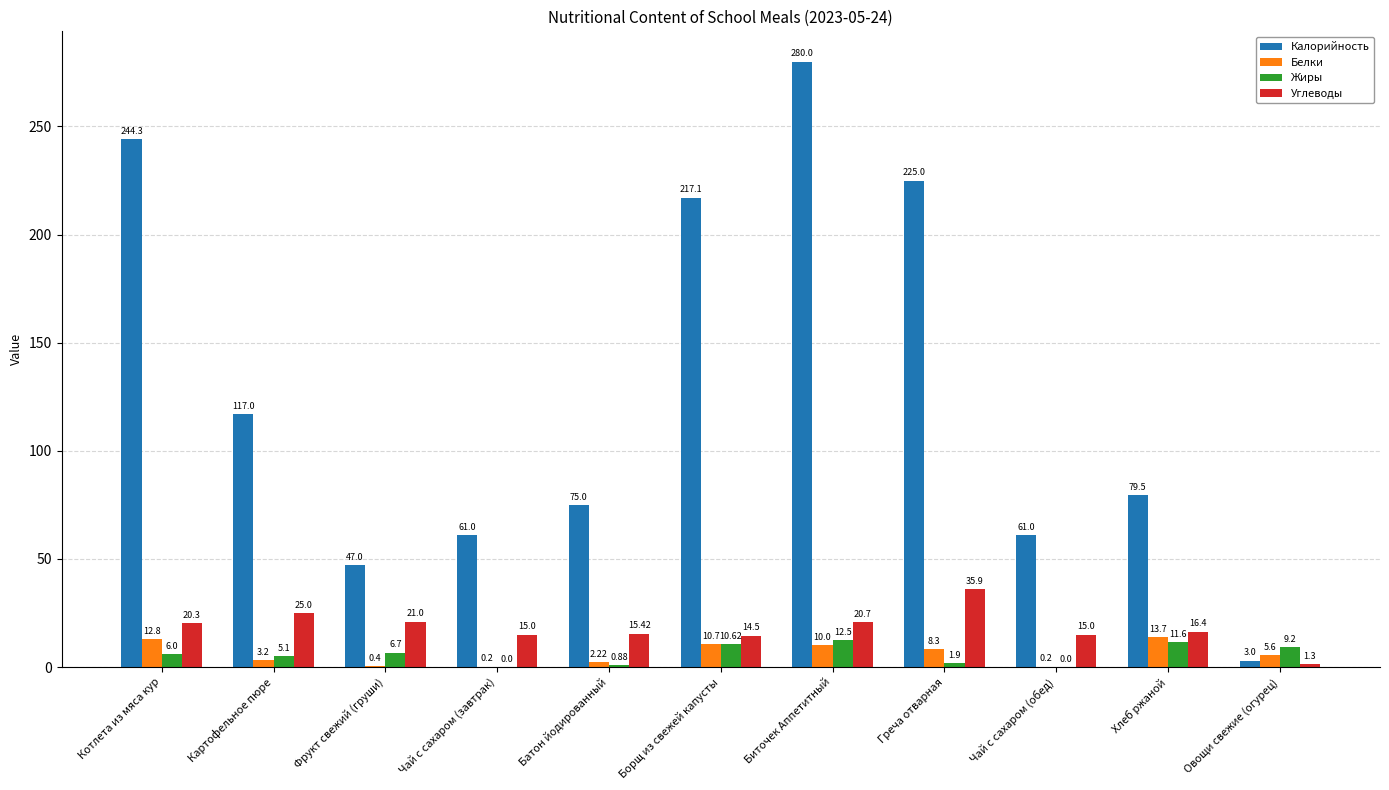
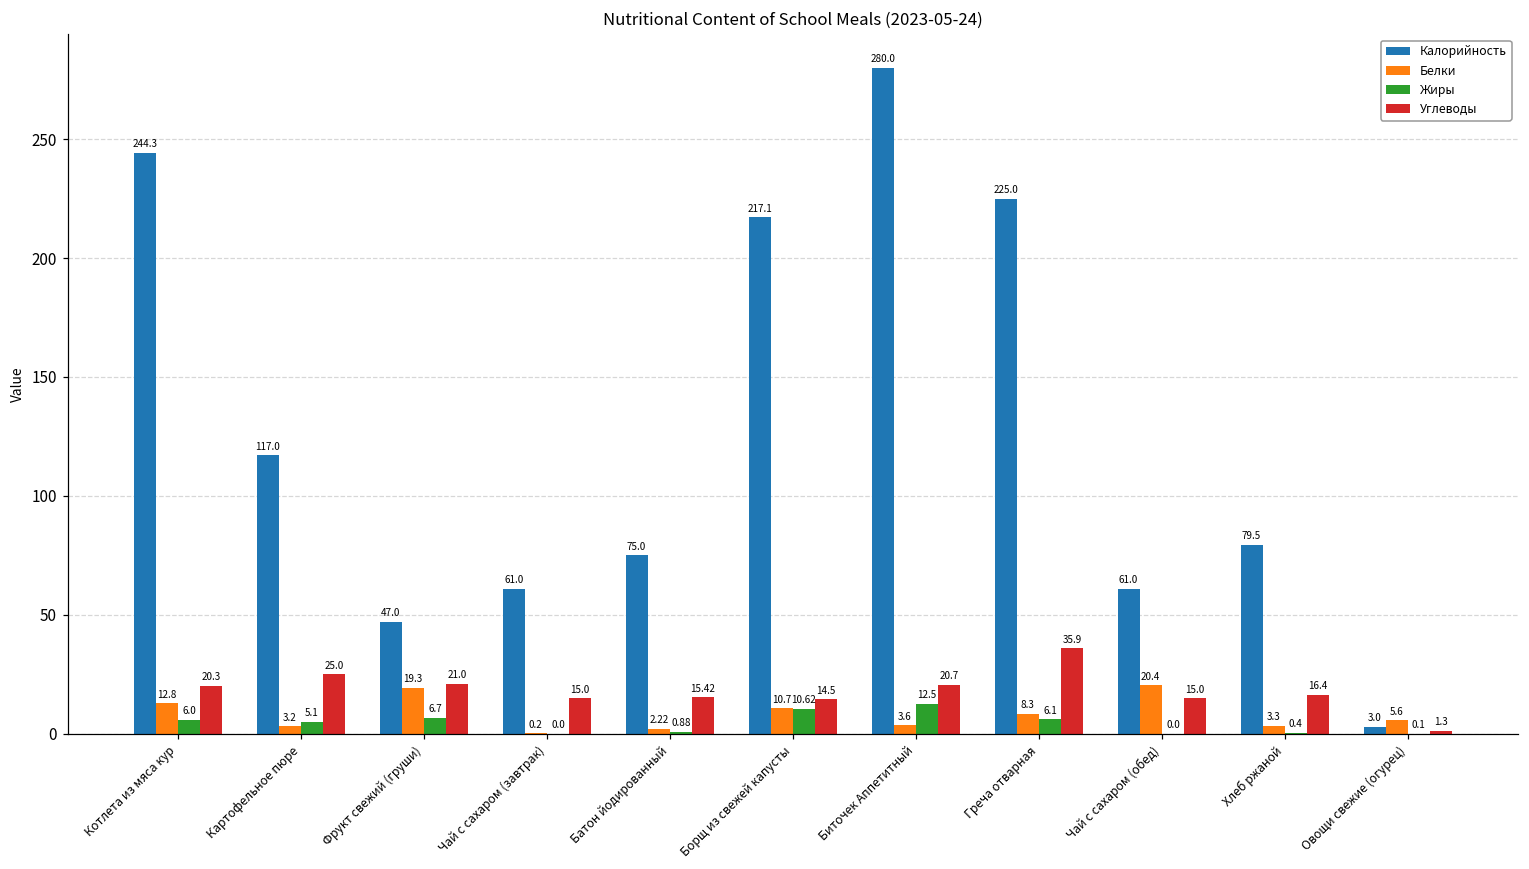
  {
    "Калорийность": {
      "Котлета из мяса кур": 244.3,
      "Картофельное пюре": 117.0,
      "Фрукт свежий (груши)": 47.0,
      "Чай с сахаром (завтрак)": 61.0,
      "Батон йодированный": 75.0,
      "Борщ из свежей капусты": 217.1,
      "Биточек Аппетитный": 280.0,
      "Греча отварная": 225.0,
      "Чай с сахаром (обед)": 61.0,
      "Хлеб ржаной": 79.5,
      "Овощи свежие (огурец)": 3.0
    },
    "Белки": {
      "Котлета из мяса кур": 12.8,
      "Картофельное пюре": 3.2,
-     "Фрукт свежий (груши)": 0.4,
+     "Фрукт свежий (груши)": 19.3,
      "Чай с сахаром (завтрак)": 0.2,
      "Батон йодированный": 2.22,
      "Борщ из свежей капусты": 10.7,
-     "Биточек Аппетитный": 10.0,
+     "Биточек Аппетитный": 3.6,
      "Греча отварная": 8.3,
-     "Чай с сахаром (обед)": 0.2,
-     "Хлеб ржаной": 13.7,
+     "Чай с сахаром (обед)": 20.4,
+     "Хлеб ржаной": 3.3,
      "Овощи свежие (огурец)": 5.6
    },
    "Жиры": {
      "Котлета из мяса кур": 6.0,
      "Картофельное пюре": 5.1,
      "Фрукт свежий (груши)": 6.7,
      "Чай с сахаром (завтрак)": 0.0,
      "Батон йодированный": 0.88,
      "Борщ из свежей капусты": 10.62,
      "Биточек Аппетитный": 12.5,
-     "Греча отварная": 1.9,
+     "Греча отварная": 6.1,
      "Чай с сахаром (обед)": 0.0,
-     "Хлеб ржаной": 11.6,
-     "Овощи свежие (огурец)": 9.2
+     "Хлеб ржаной": 0.4,
+     "Овощи свежие (огурец)": 0.1
    },
    "Углеводы": {
      "Котлета из мяса кур": 20.3,
      "Картофельное пюре": 25.0,
      "Фрукт свежий (груши)": 21.0,
      "Чай с сахаром (завтрак)": 15.0,
      "Батон йодированный": 15.42,
      "Борщ из свежей капусты": 14.5,
      "Биточек Аппетитный": 20.7,
      "Греча отварная": 35.9,
      "Чай с сахаром (обед)": 15.0,
      "Хлеб ржаной": 16.4,
      "Овощи свежие (огурец)": 1.3
    }
  }
